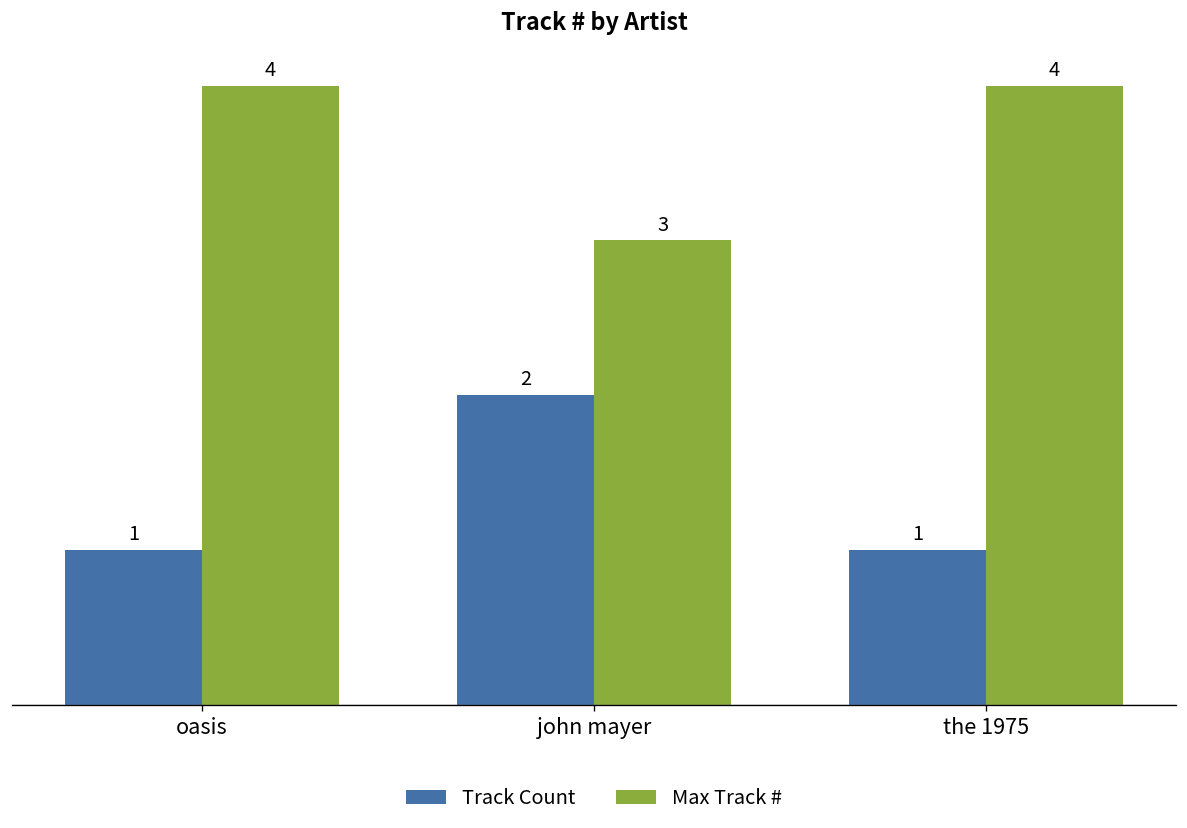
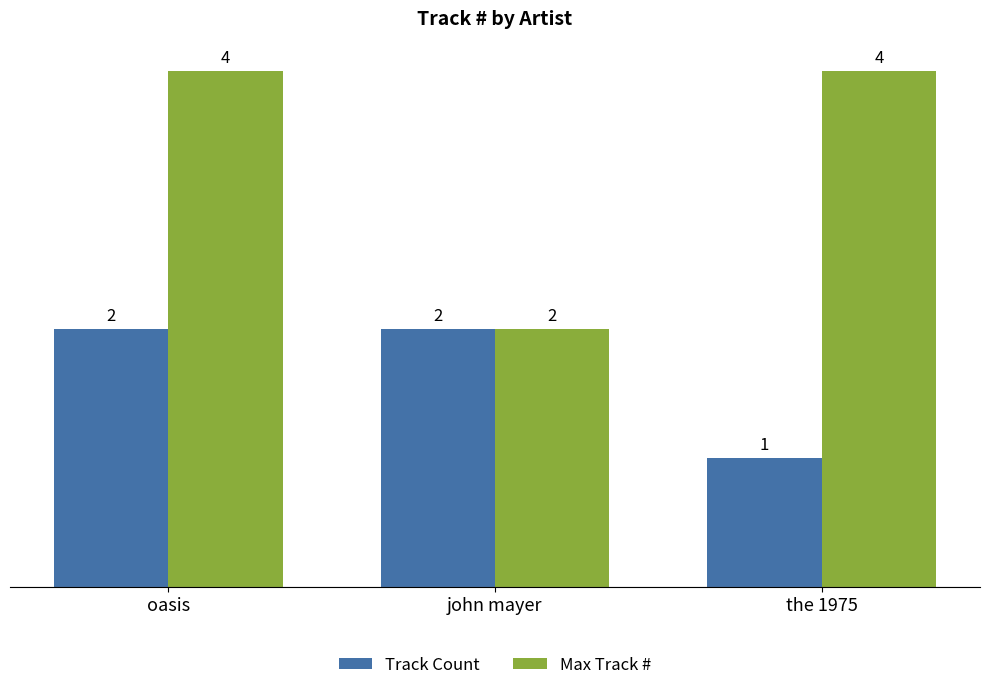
  {
    "Track Count": {
-     "oasis": 1,
+     "oasis": 2,
      "john mayer": 2,
      "the 1975": 1
    },
    "Max Track #": {
      "oasis": 4,
-     "john mayer": 3,
+     "john mayer": 2,
      "the 1975": 4
    }
  }
